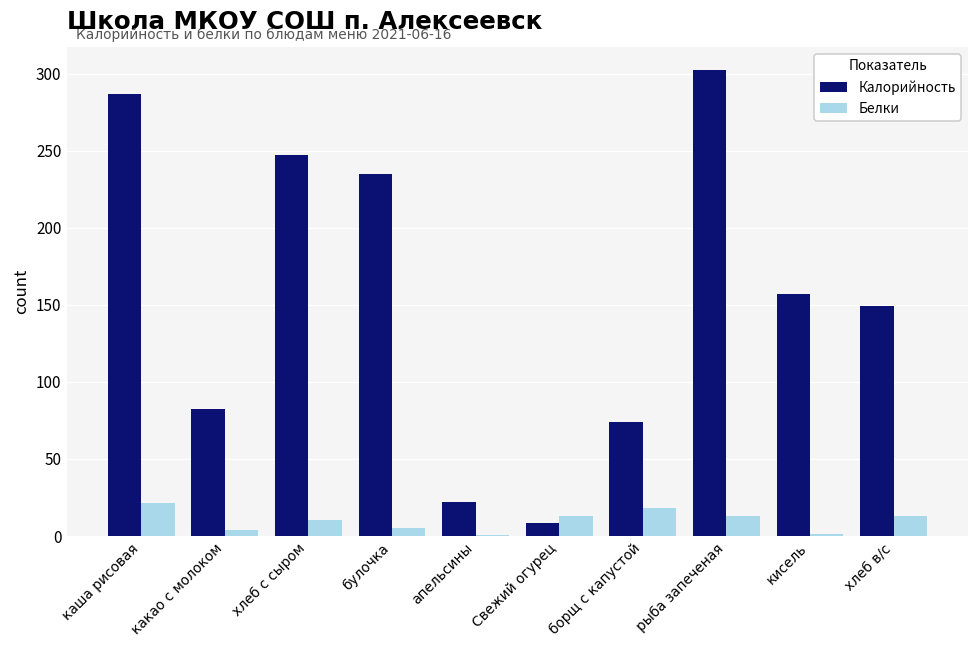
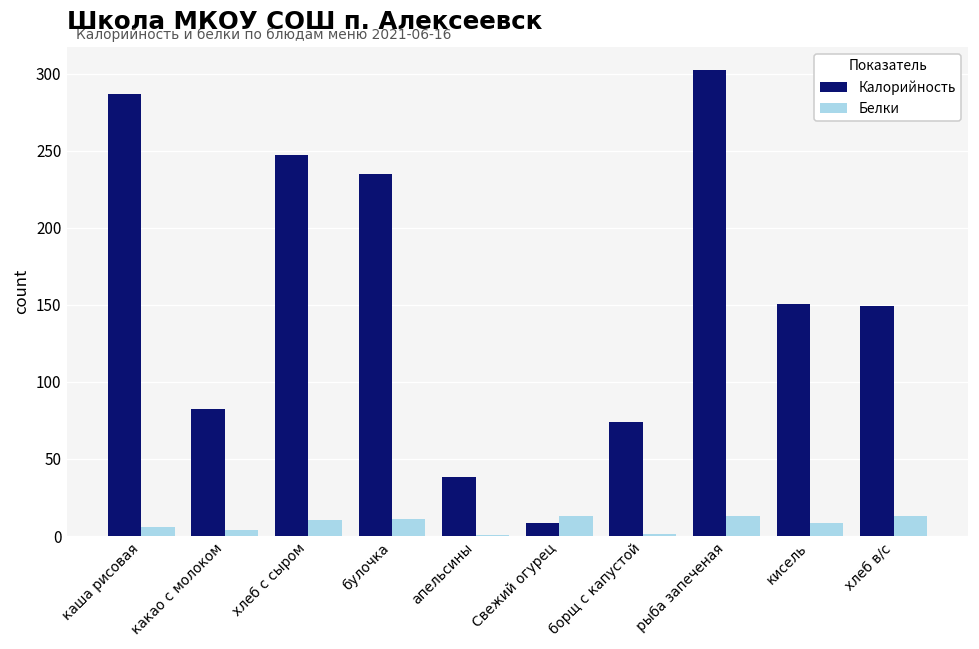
  {
    "Калорийность": {
      "каша рисовая": 287,
      "какао с молоком": 83,
      "хлеб с сыром": 247,
      "булочка": 235,
-     "апельсины": 22,
+     "апельсины": 38,
      "Свежий огурец": 8,
      "борщ с капустой": 74,
      "рыба запеченая": 302,
-     "кисель": 157,
+     "кисель": 150,
      "хлеб в/с": 149
    },
    "Белки": {
-     "каша рисовая": 21,
+     "каша рисовая": 6,
      "какао с молоком": 4,
      "хлеб с сыром": 10,
-     "булочка": 5,
+     "булочка": 11,
      "Свежий огурец": 13,
-     "борщ с капустой": 18,
+     "борщ с капустой": 1,
      "рыба запеченая": 13,
-     "кисель": 1,
+     "кисель": 8,
      "хлеб в/с": 13
    }
  }
